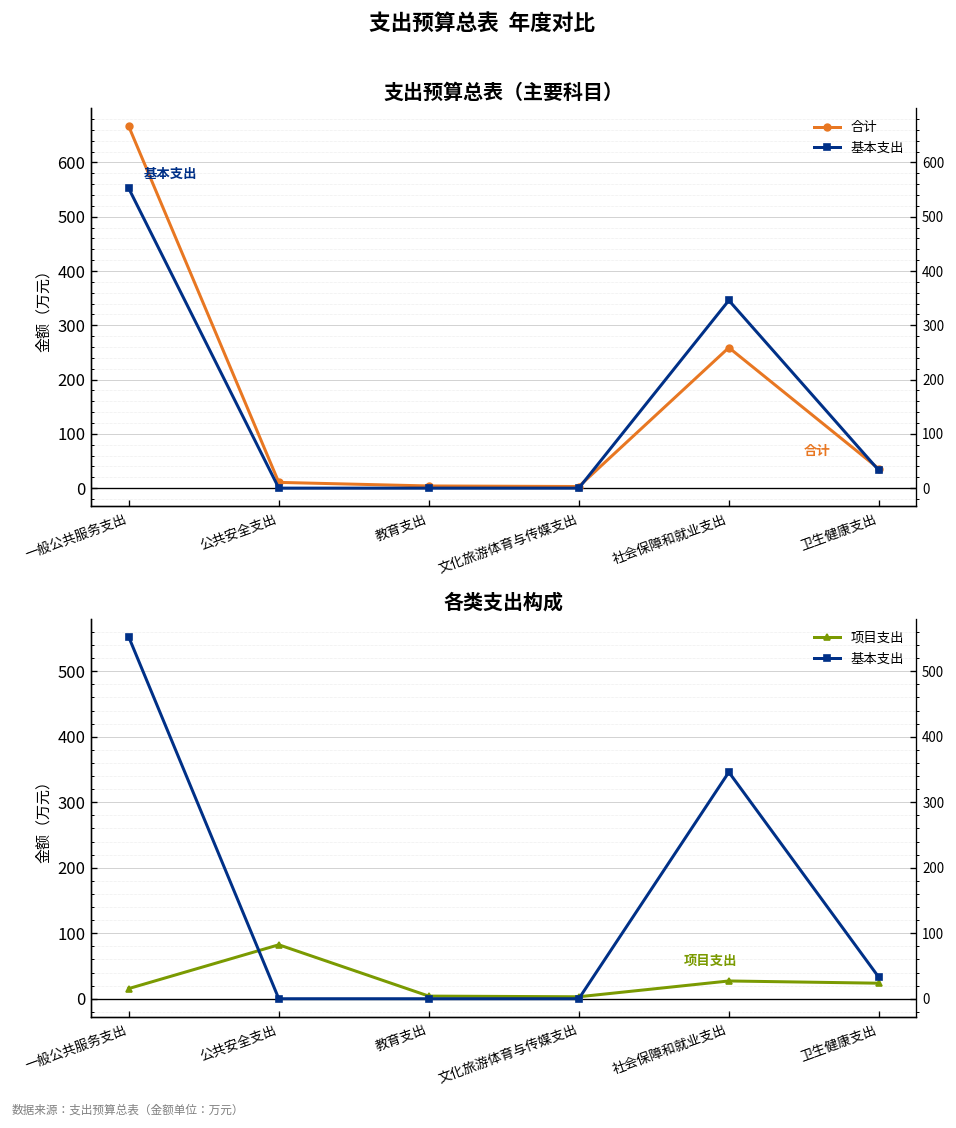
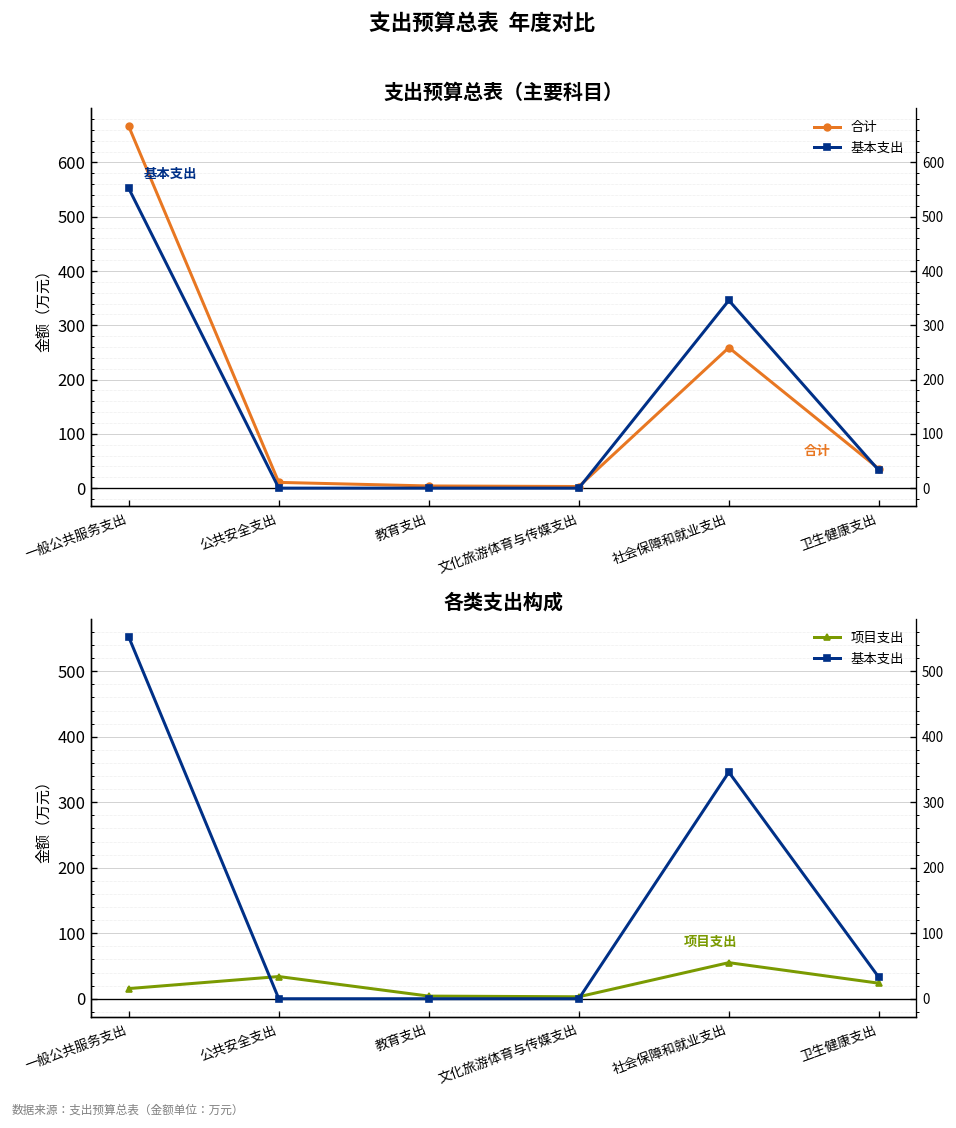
  {
    "支出预算总表（主要科目）": {
      "合计": {
        "一般公共服务支出": 670,
        "公共安全支出": 10,
        "社会保障和就业支出": 260
      },
      "基本支出": {
        "一般公共服务支出": 550,
        "公共安全支出": 0,
        "社会保障和就业支出": 350
      }
    },
    "各类支出构成": {
      "项目支出": {
        "一般公共服务支出": 20,
-       "公共安全支出": 80,
-       "社会保障和就业支出": 30,
+       "公共安全支出": 30,
+       "社会保障和就业支出": 60,
        "卫生健康支出": 20
      },
      "基本支出": {
        "一般公共服务支出": 550,
        "公共安全支出": 0,
        "社会保障和就业支出": 350,
        "卫生健康支出": 30
      }
    }
  }
